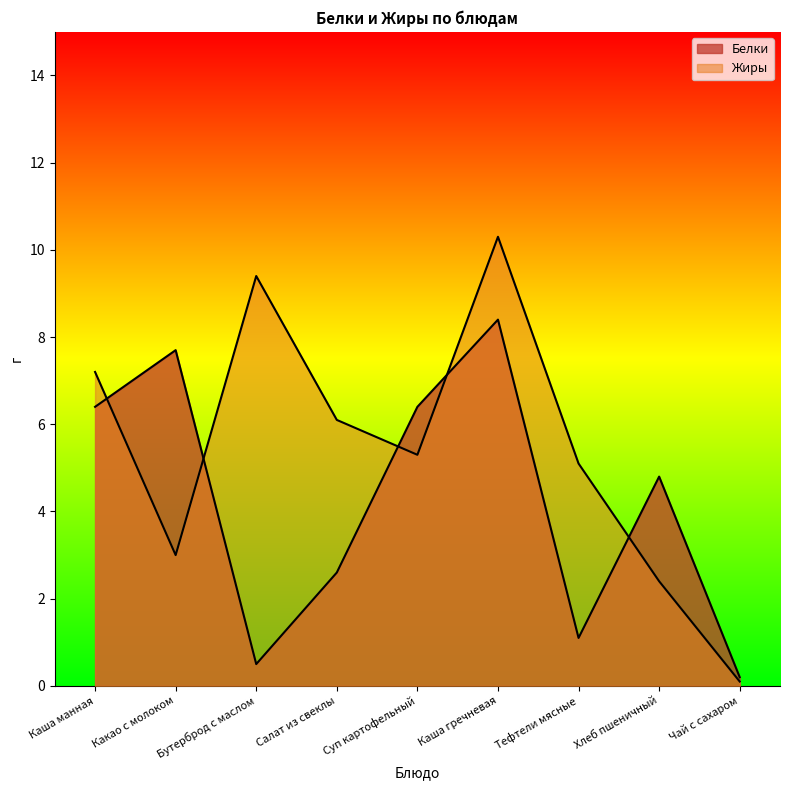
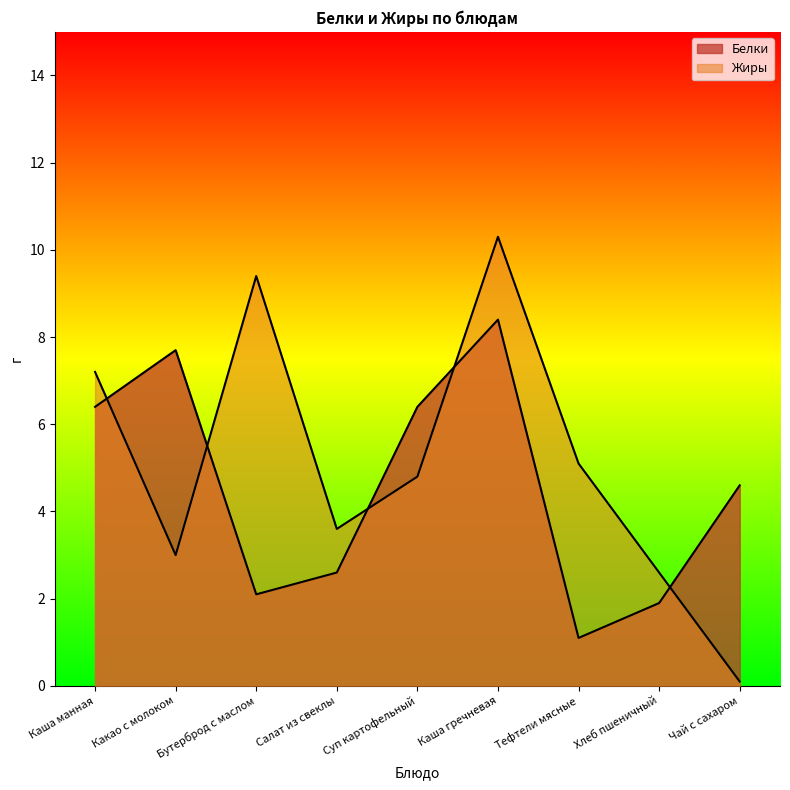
  {
    "Белки": {
      "Каша манная": 6.4,
      "Какао с молоком": 7.7,
-     "Бутерброд с маслом": 0.5,
+     "Бутерброд с маслом": 2.1,
      "Салат из свеклы": 2.6,
      "Суп картофельный": 6.4,
      "Каша гречневая": 8.4,
      "Тефтели мясные": 1.1,
-     "Хлеб пшеничный": 4.8,
-     "Чай с сахаром": 0.2
+     "Хлеб пшеничный": 1.9,
+     "Чай с сахаром": 4.6
    },
    "Жиры": {
      "Каша манная": 7.2,
      "Какао с молоком": 3.0,
      "Бутерброд с маслом": 9.4,
-     "Салат из свеклы": 6.1,
-     "Суп картофельный": 5.3,
+     "Салат из свеклы": 3.6,
+     "Суп картофельный": 4.8,
      "Каша гречневая": 10.3,
      "Тефтели мясные": 5.1,
-     "Хлеб пшеничный": 2.4,
+     "Хлеб пшеничный": 2.6,
      "Чай с сахаром": 0.1
    }
  }
